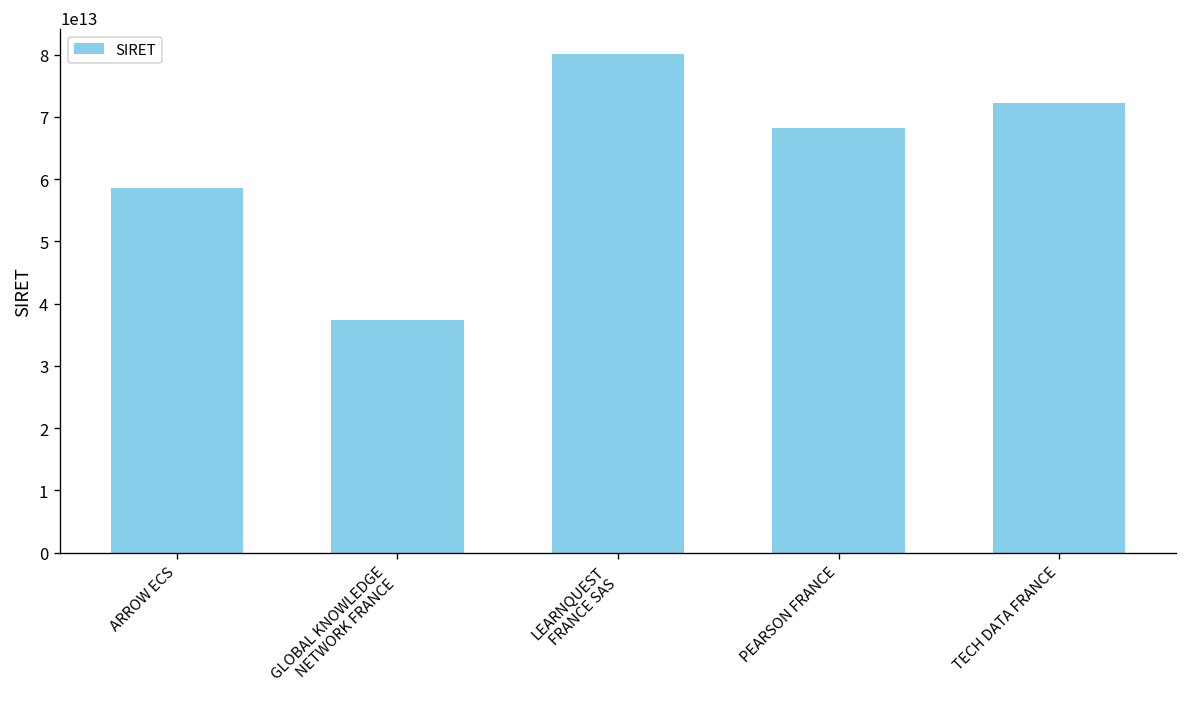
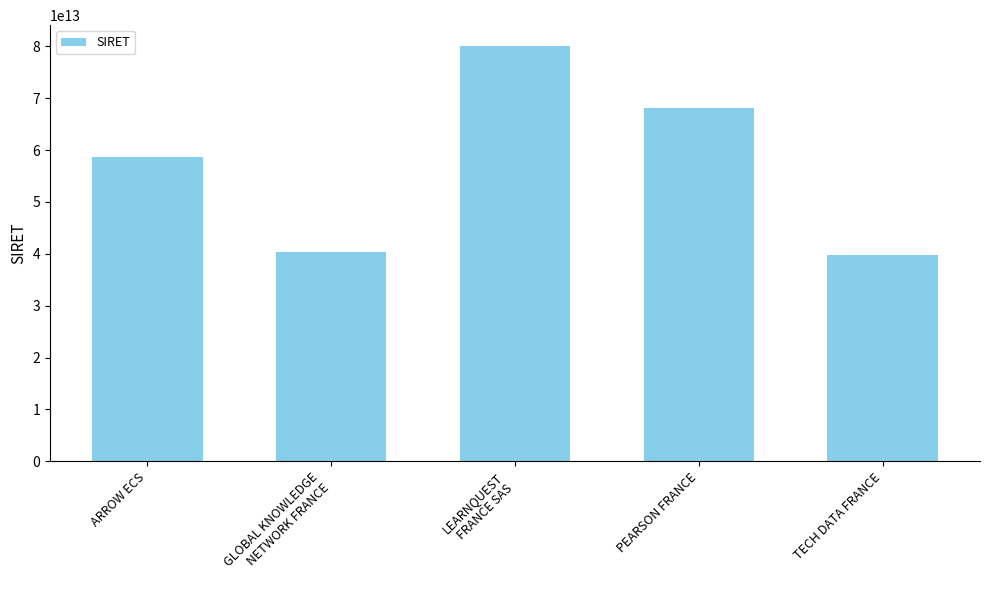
  {
    "ARROW ECS": 59000000000000,
-   "GLOBAL KNOWLEDGE NETWORK FRANCE": 37000000000000,
+   "GLOBAL KNOWLEDGE NETWORK FRANCE": 40000000000000,
    "LEARNQUEST FRANCE SAS": 80000000000000,
    "PEARSON FRANCE": 68000000000000,
-   "TECH DATA FRANCE": 72000000000000
+   "TECH DATA FRANCE": 40000000000000
  }
